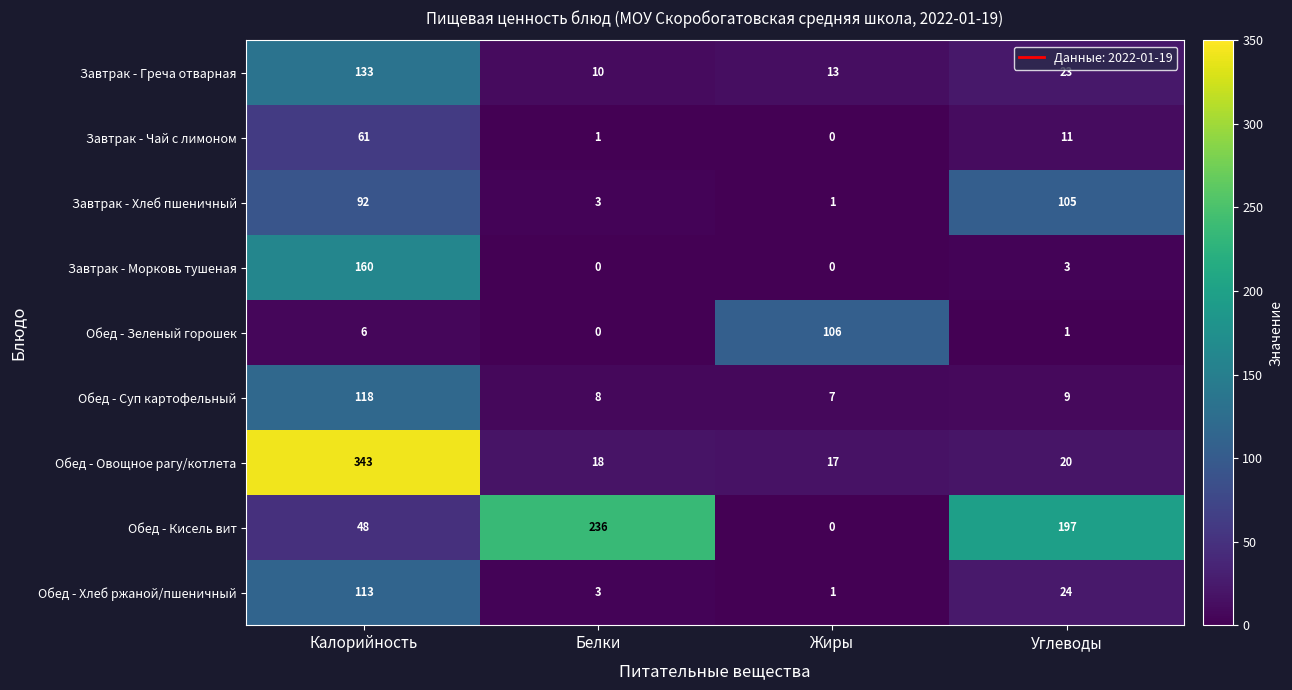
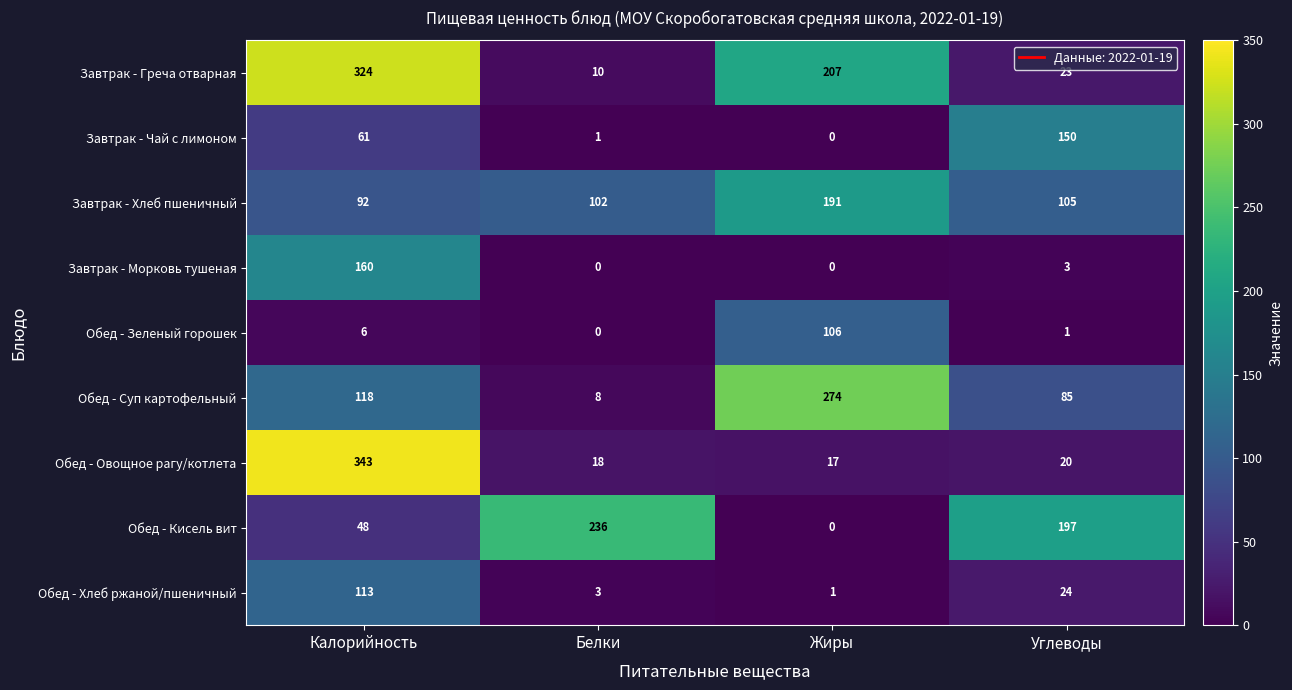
  {
    "Завтрак - Греча отварная": {
-     "Калорийность": 133,
+     "Калорийность": 324,
      "Белки": 10,
-     "Жиры": 13
+     "Жиры": 207
    },
    "Завтрак - Чай с лимоном": {
      "Калорийность": 61,
      "Белки": 1,
      "Жиры": 0,
-     "Углеводы": 11
+     "Углеводы": 150
    },
    "Завтрак - Хлеб пшеничный": {
      "Калорийность": 92,
-     "Белки": 3,
-     "Жиры": 1,
+     "Белки": 102,
+     "Жиры": 191,
      "Углеводы": 105
    },
    "Завтрак - Морковь тушеная": {
      "Калорийность": 160,
      "Белки": 0,
      "Жиры": 0,
      "Углеводы": 3
    },
    "Обед - Зеленый горошек": {
      "Калорийность": 6,
      "Белки": 0,
      "Жиры": 106,
      "Углеводы": 1
    },
    "Обед - Суп картофельный": {
      "Калорийность": 118,
      "Белки": 8,
-     "Жиры": 7,
-     "Углеводы": 9
+     "Жиры": 274,
+     "Углеводы": 85
    },
    "Обед - Овощное рагу/котлета": {
      "Калорийность": 343,
      "Белки": 18,
      "Жиры": 17,
      "Углеводы": 20
    },
    "Обед - Кисель вит": {
      "Калорийность": 48,
      "Белки": 236,
      "Жиры": 0,
      "Углеводы": 197
    },
    "Обед - Хлеб ржаной/пшеничный": {
      "Калорийность": 113,
      "Белки": 3,
      "Жиры": 1,
      "Углеводы": 24
    }
  }
